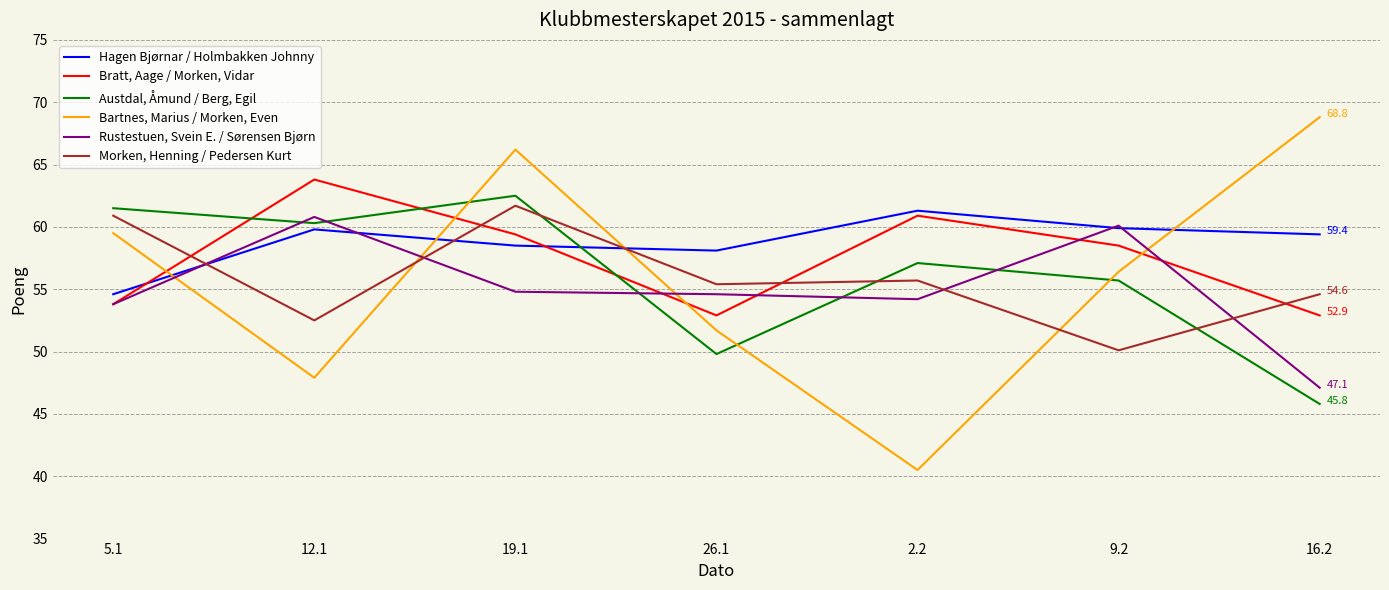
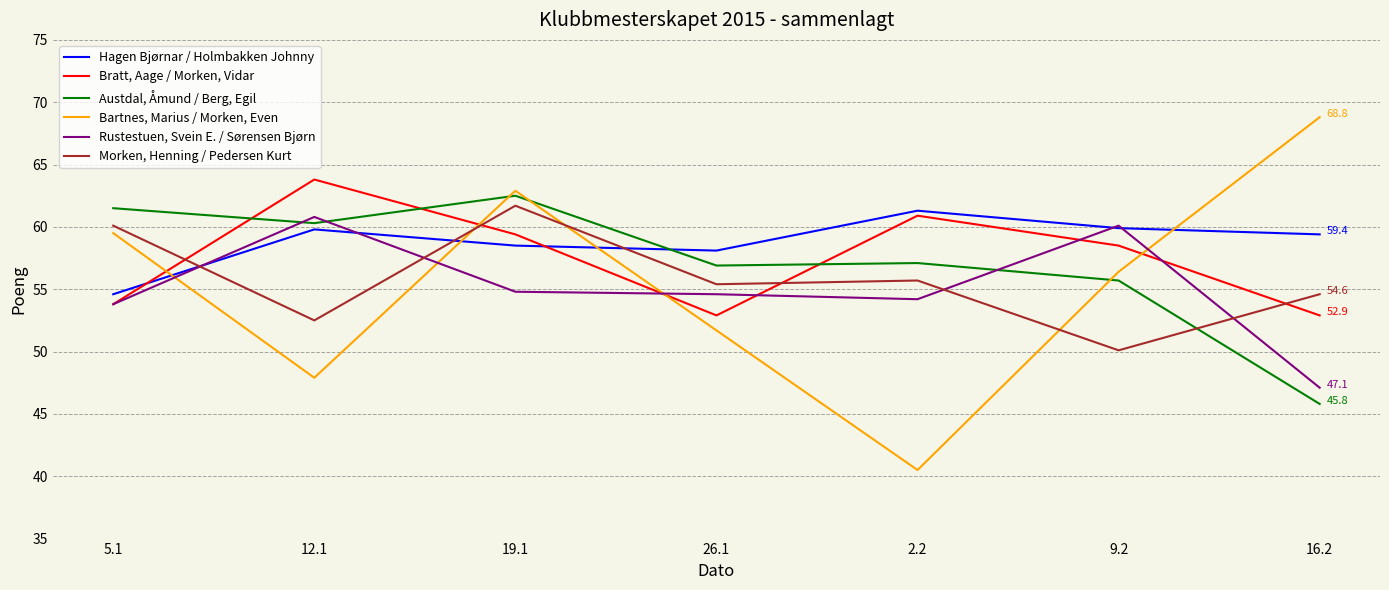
  {
    "Hagen Bjørnar / Holmbakken Johnny": {
      "16.2": 59.4
    },
    "Bratt, Aage / Morken, Vidar": {
      "16.2": 52.9
    },
    "Austdal, Åmund / Berg, Egil": {
      "5.1": 61.5,
      "12.1": 60.3,
      "19.1": 62.5,
-     "26.1": 49.8,
+     "26.1": 56.9,
      "2.2": 57.1,
      "9.2": 55.7
    },
    "Bartnes, Marius / Morken, Even": {
      "5.1": 59.5,
      "12.1": 47.9,
-     "19.1": 66.2,
+     "19.1": 62.9,
      "26.1": 51.7,
      "2.2": 40.5,
      "9.2": 56.4
    },
    "Rustestuen, Svein E. / Sørensen Bjørn": {
      "16.2": 47.1
    },
    "Morken, Henning / Pedersen Kurt": {
-     "5.1": 60.9,
+     "5.1": 60.1,
      "12.1": 52.5,
      "19.1": 61.7,
      "26.1": 55.4,
      "2.2": 55.7,
      "9.2": 50.1
    }
  }
